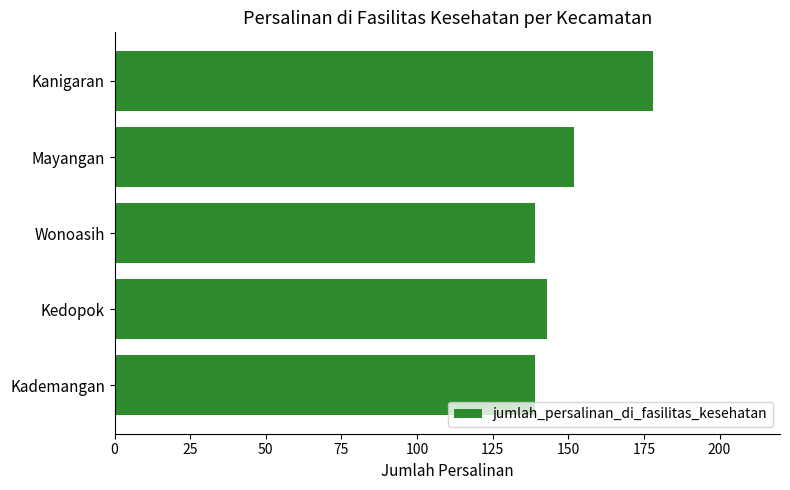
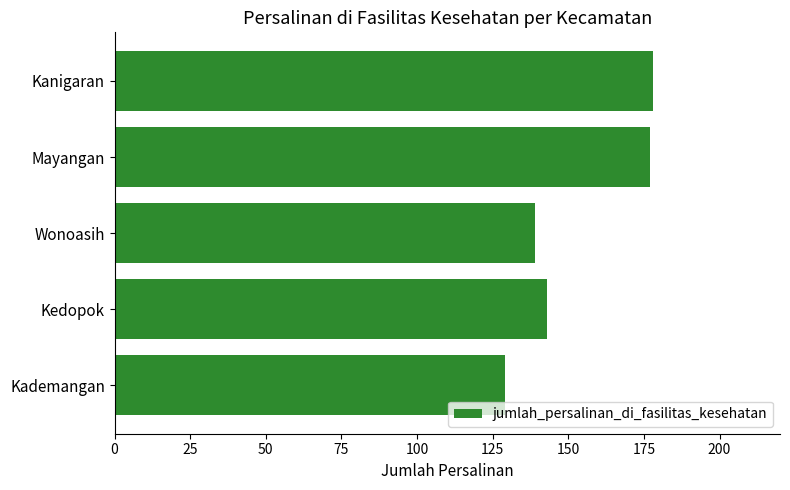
  {
    "Kanigaran": 178,
-   "Mayangan": 152,
+   "Mayangan": 177,
    "Wonoasih": 139,
    "Kedopok": 143,
-   "Kademangan": 139
+   "Kademangan": 129
  }
